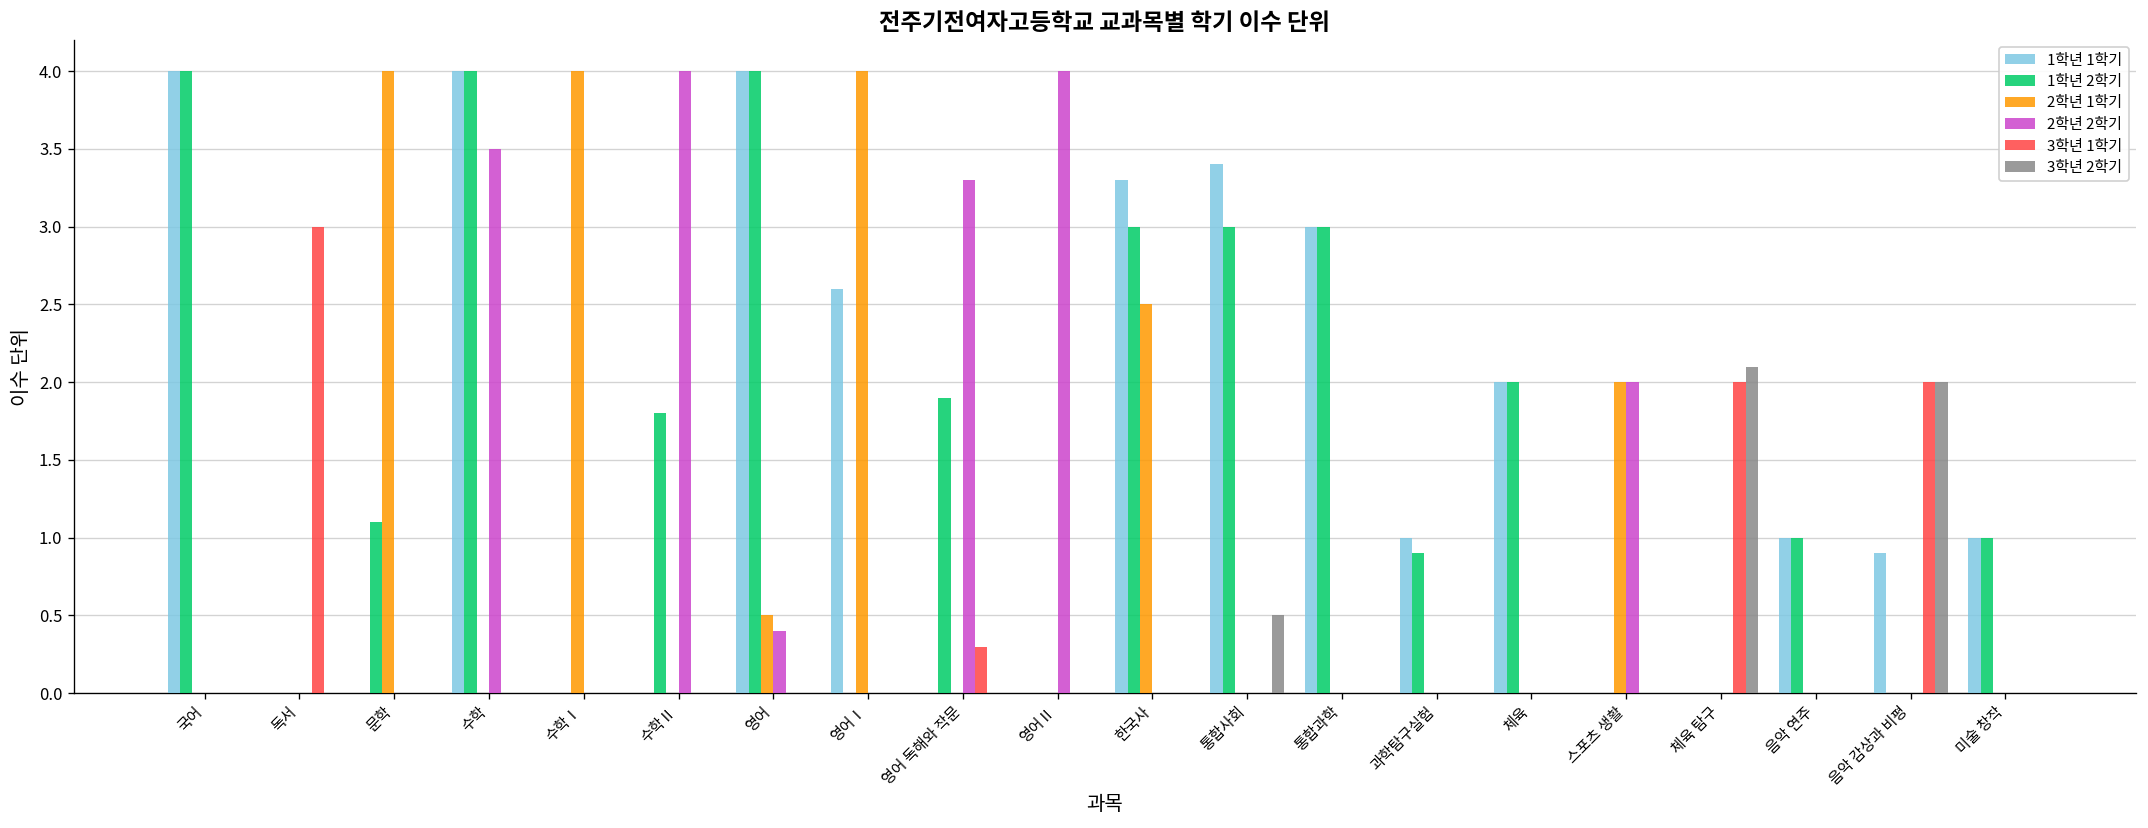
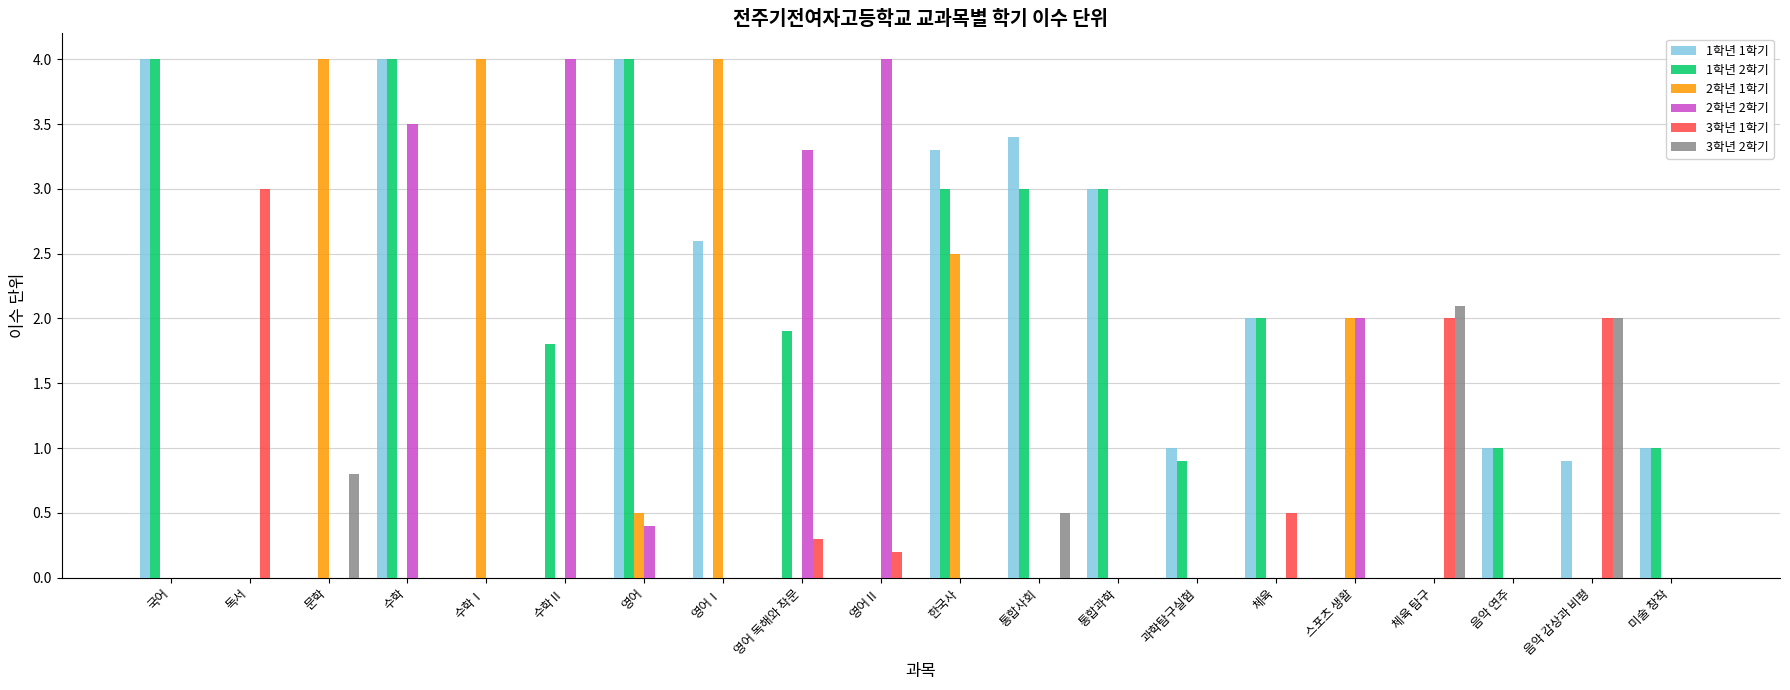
  {
    "1학년 1학기": {
      "국어": 4.0,
      "독서": 0.0,
      "문학": 0.0,
      "수학": 4.0,
      "수학Ⅰ": 0.0,
      "수학Ⅱ": 0.0,
      "영어": 4.0,
      "영어Ⅰ": 2.6,
      "영어 독해와 작문": 0.0,
      "영어Ⅱ": 0.0,
      "한국사": 3.3,
      "통합사회": 3.4,
      "통합과학": 3.0,
      "과학탐구실험": 1.0,
      "체육": 2.0,
      "스포츠 생활": 0.0,
      "체육 탐구": 0.0,
      "음악 연주": 1.0,
      "음악 감상과 비평": 0.9,
      "미술 창작": 1.0
    },
    "1학년 2학기": {
      "국어": 4.0,
      "독서": 0.0,
-     "문학": 1.1,
+     "문학": 0.0,
      "수학": 4.0,
      "수학Ⅰ": 0.0,
      "수학Ⅱ": 1.8,
      "영어": 4.0,
      "영어Ⅰ": 0.0,
      "영어 독해와 작문": 1.9,
      "영어Ⅱ": 0.0,
      "한국사": 3.0,
      "통합사회": 3.0,
      "통합과학": 3.0,
      "과학탐구실험": 0.9,
      "체육": 2.0,
      "스포츠 생활": 0.0,
      "체육 탐구": 0.0,
      "음악 연주": 1.0,
      "음악 감상과 비평": 0.0,
      "미술 창작": 1.0
    },
    "2학년 1학기": {
      "국어": 0.0,
      "독서": 0.0,
      "문학": 4.0,
      "수학": 0.0,
      "수학Ⅰ": 4.0,
      "수학Ⅱ": 0.0,
      "영어": 0.5,
      "영어Ⅰ": 4.0,
      "영어 독해와 작문": 0.0,
      "영어Ⅱ": 0.0,
      "한국사": 2.5,
      "통합사회": 0.0,
      "통합과학": 0.0,
      "과학탐구실험": 0.0,
      "체육": 0.0,
      "스포츠 생활": 2.0,
      "체육 탐구": 0.0,
      "음악 연주": 0.0,
      "음악 감상과 비평": 0.0,
      "미술 창작": 0.0
    },
    "2학년 2학기": {
      "국어": 0.0,
      "독서": 0.0,
      "문학": 0.0,
      "수학": 3.5,
      "수학Ⅰ": 0.0,
      "수학Ⅱ": 4.0,
      "영어": 0.4,
      "영어Ⅰ": 0.0,
      "영어 독해와 작문": 3.3,
      "영어Ⅱ": 4.0,
      "한국사": 0.0,
      "통합사회": 0.0,
      "통합과학": 0.0,
      "과학탐구실험": 0.0,
      "체육": 0.0,
      "스포츠 생활": 2.0,
      "체육 탐구": 0.0,
      "음악 연주": 0.0,
      "음악 감상과 비평": 0.0,
      "미술 창작": 0.0
    },
    "3학년 1학기": {
      "국어": 0.0,
      "독서": 3.0,
      "문학": 0.0,
      "수학": 0.0,
      "수학Ⅰ": 0.0,
      "수학Ⅱ": 0.0,
      "영어": 0.0,
      "영어Ⅰ": 0.0,
      "영어 독해와 작문": 0.3,
-     "영어Ⅱ": 0.0,
+     "영어Ⅱ": 0.2,
      "한국사": 0.0,
      "통합사회": 0.0,
      "통합과학": 0.0,
      "과학탐구실험": 0.0,
-     "체육": 0.0,
+     "체육": 0.5,
      "스포츠 생활": 0.0,
      "체육 탐구": 2.0,
      "음악 연주": 0.0,
      "음악 감상과 비평": 2.0,
      "미술 창작": 0.0
    },
    "3학년 2학기": {
      "국어": 0.0,
      "독서": 0.0,
-     "문학": 0.0,
+     "문학": 0.8,
      "수학": 0.0,
      "수학Ⅰ": 0.0,
      "수학Ⅱ": 0.0,
      "영어": 0.0,
      "영어Ⅰ": 0.0,
      "영어 독해와 작문": 0.0,
      "영어Ⅱ": 0.0,
      "한국사": 0.0,
      "통합사회": 0.5,
      "통합과학": 0.0,
      "과학탐구실험": 0.0,
      "체육": 0.0,
      "스포츠 생활": 0.0,
      "체육 탐구": 2.1,
      "음악 연주": 0.0,
      "음악 감상과 비평": 2.0,
      "미술 창작": 0.0
    }
  }
